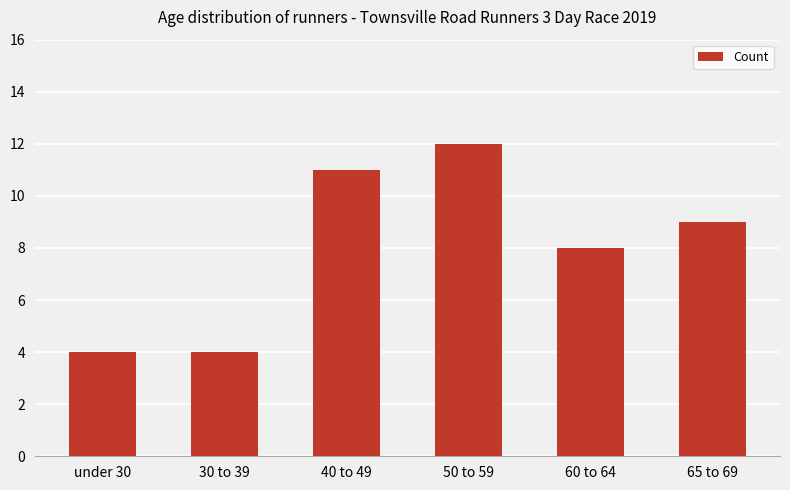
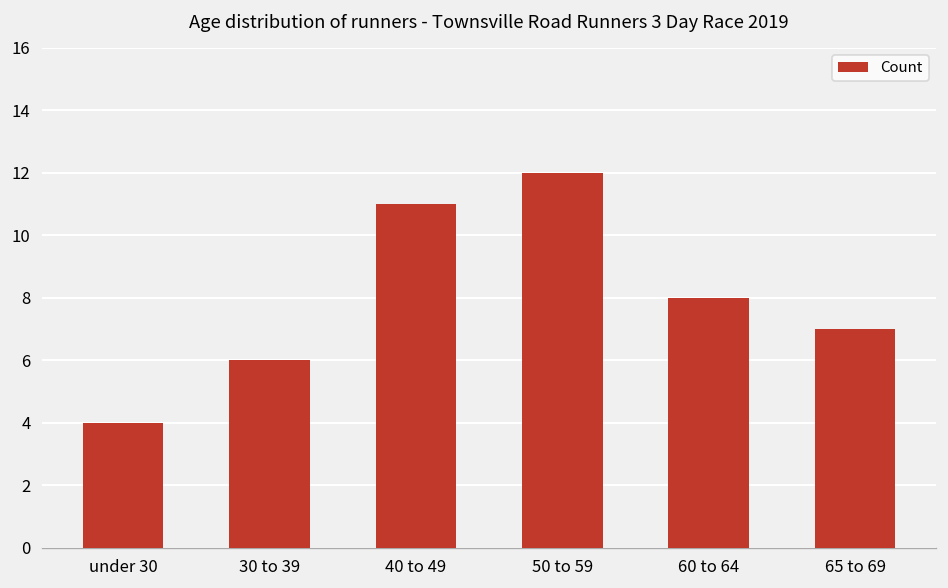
  {
    "under 30": 4,
-   "30 to 39": 4,
+   "30 to 39": 6,
    "40 to 49": 11,
    "50 to 59": 12,
    "60 to 64": 8,
-   "65 to 69": 9
+   "65 to 69": 7
  }
